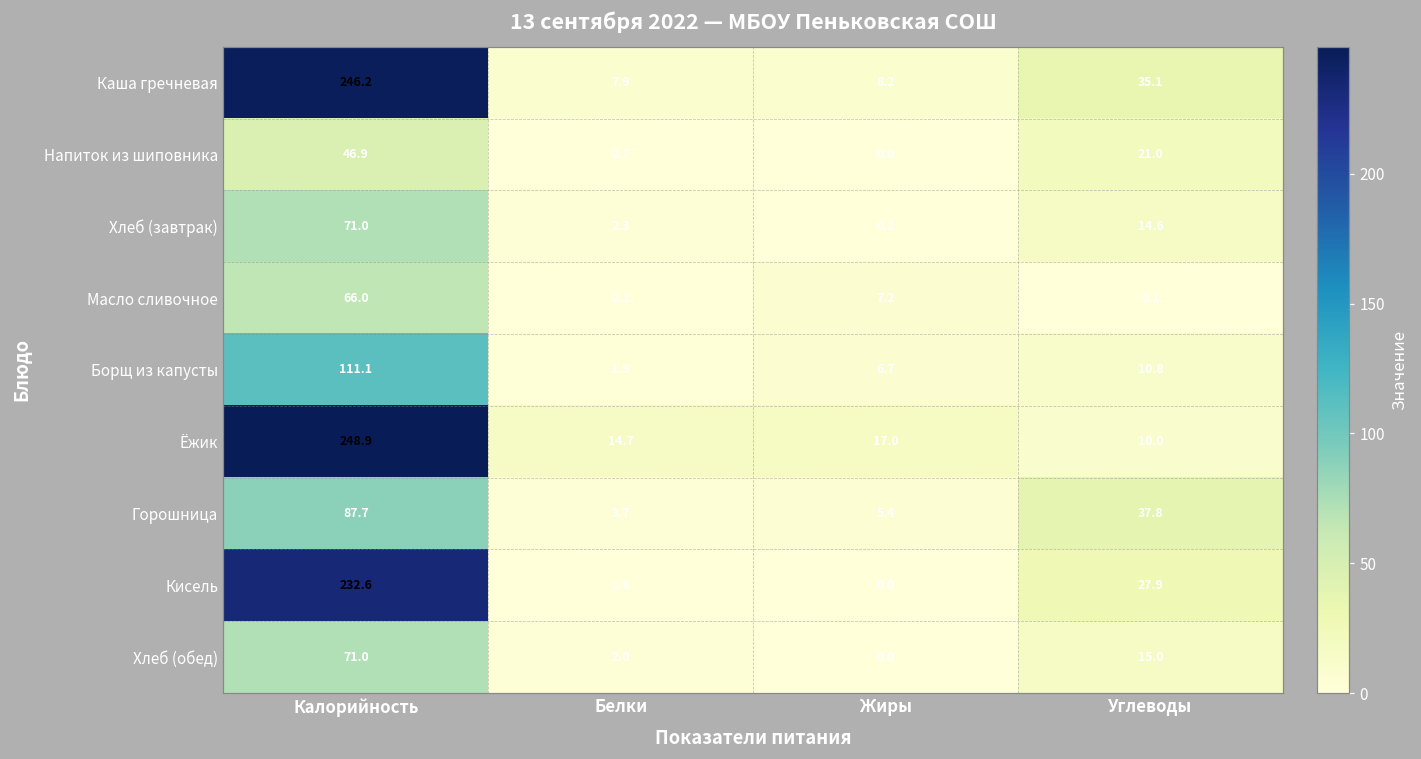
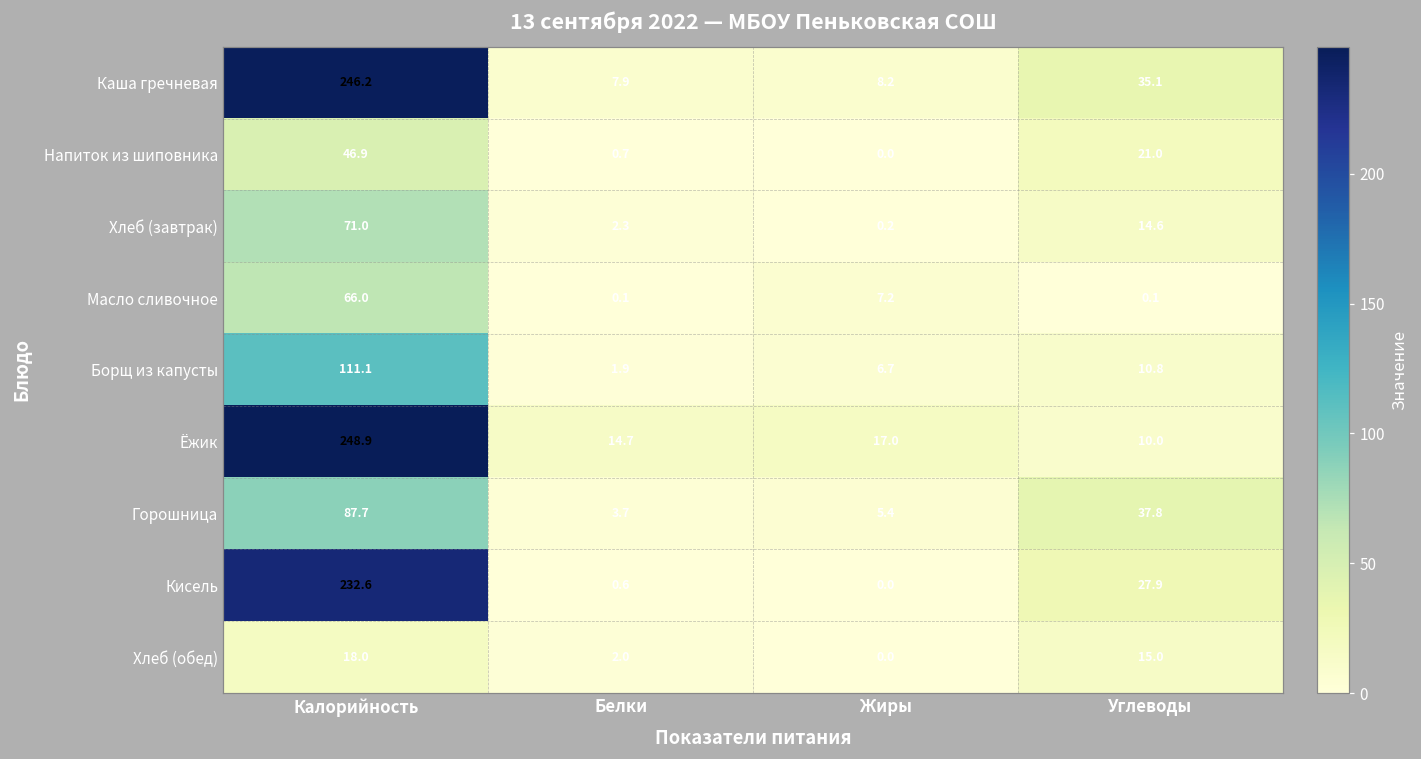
  {
    "Каша гречневая": {
      "Калорийность": 246.2,
      "Белки": 7.9,
      "Жиры": 8.2,
      "Углеводы": 35.1
    },
    "Напиток из шиповника": {
      "Калорийность": 46.9,
      "Углеводы": 21.0
    },
    "Хлеб (завтрак)": {
      "Калорийность": 71.0,
      "Углеводы": 14.6
    },
    "Масло сливочное": {
      "Калорийность": 66.0
    },
    "Борщ из капусты": {
      "Калорийность": 111.1,
      "Углеводы": 10.8
    },
    "Ёжик": {
      "Калорийность": 248.9,
      "Белки": 14.7,
      "Жиры": 17.0,
      "Углеводы": 10.0
    },
    "Горошница": {
      "Калорийность": 87.7,
      "Углеводы": 37.8
    },
    "Кисель": {
      "Калорийность": 232.6,
      "Углеводы": 27.9
    },
    "Хлеб (обед)": {
-     "Калорийность": 71.0,
+     "Калорийность": 18.0,
      "Углеводы": 15.0
    }
  }
